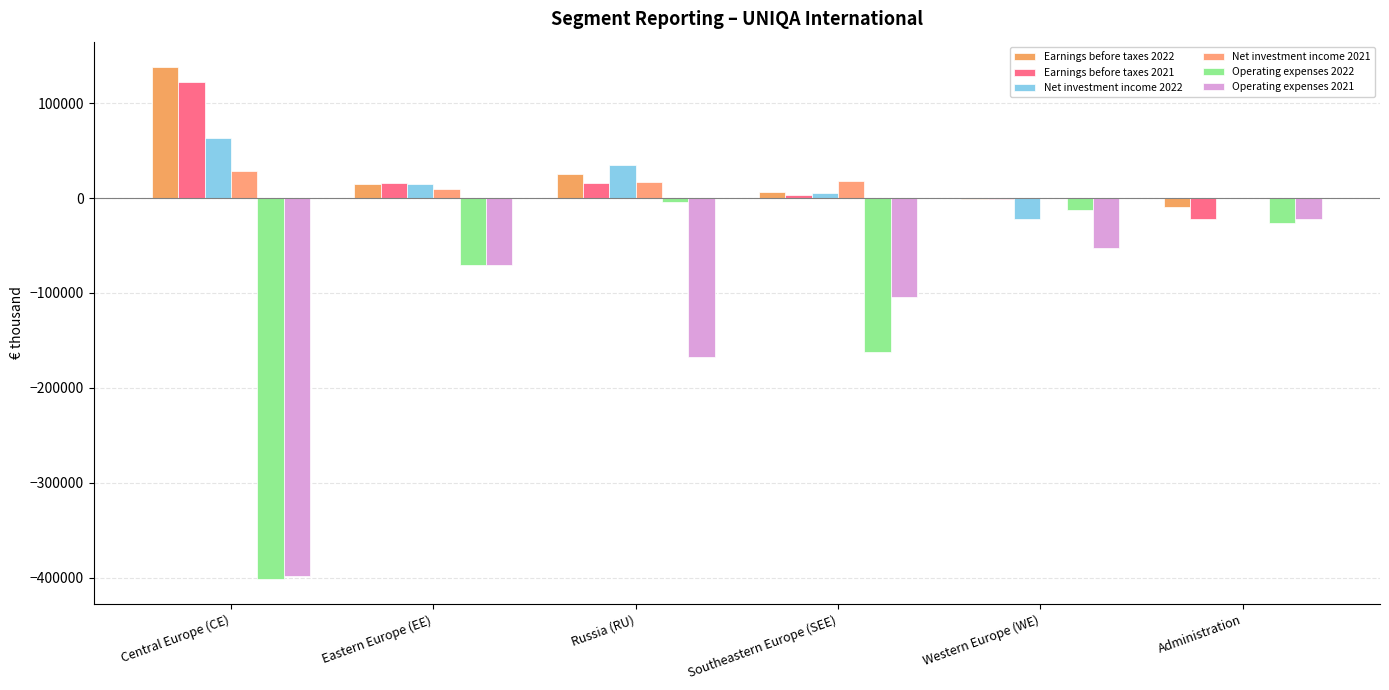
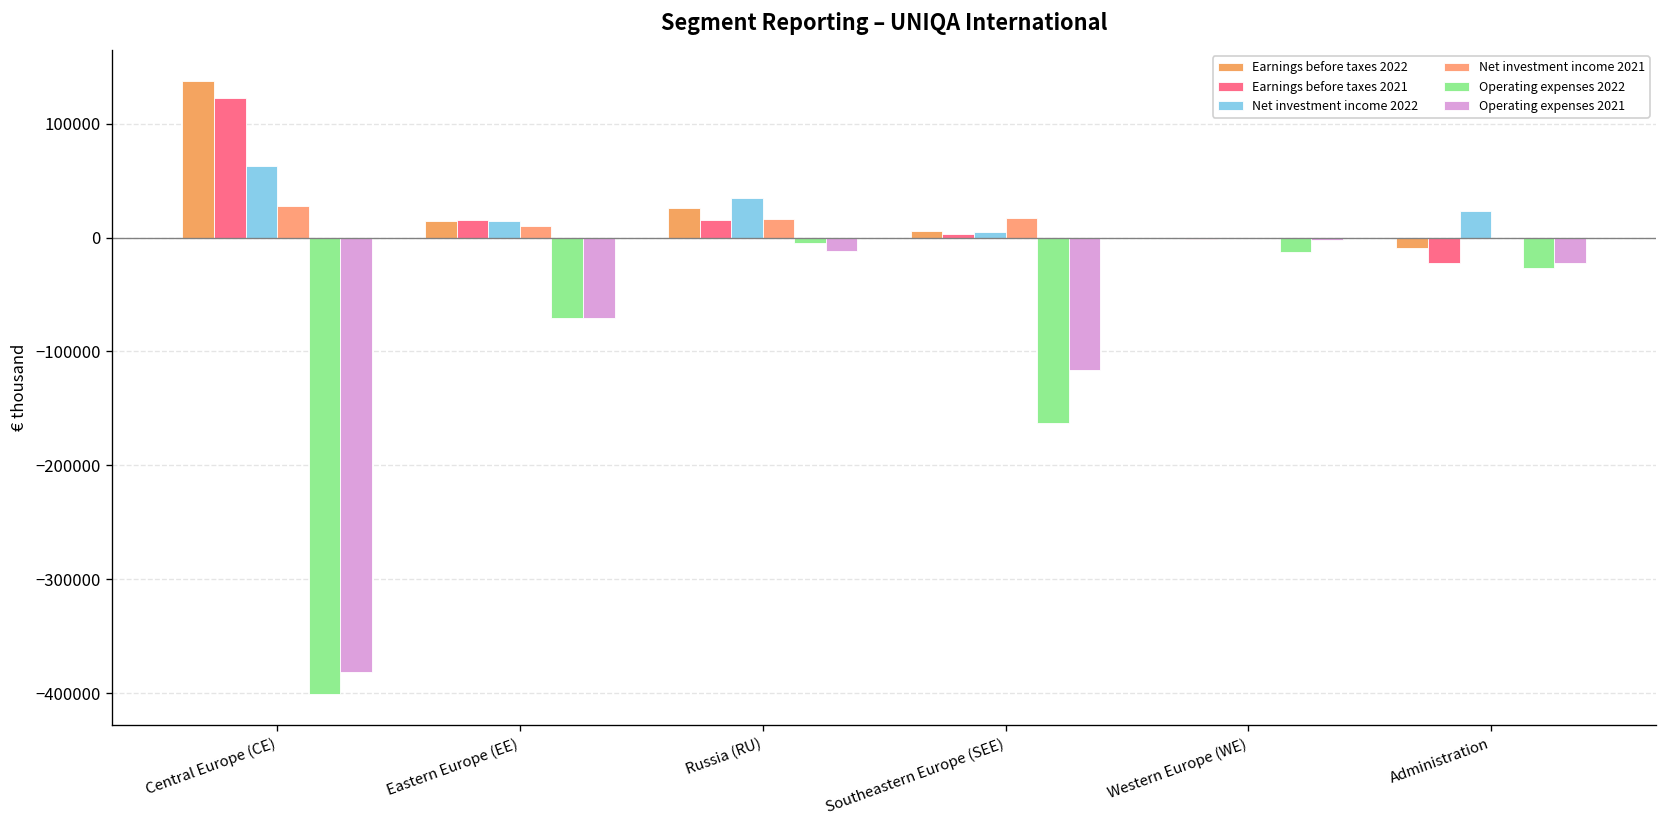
  {
    "Net investment income 2022": {
      "Central Europe (CE)": 60000,
      "Eastern Europe (EE)": 10000,
      "Russia (RU)": 40000,
      "Southeastern Europe (SEE)": 0,
-     "Western Europe (WE)": -20000,
-     "Administration": 0
+     "Western Europe (WE)": 0,
+     "Administration": 20000
    },
    "Operating expenses 2022": {
      "Central Europe (CE)": -400000,
      "Eastern Europe (EE)": -70000,
      "Russia (RU)": 0,
      "Southeastern Europe (SEE)": -160000,
      "Western Europe (WE)": -10000,
      "Administration": -30000
    },
    "Operating expenses 2021": {
-     "Central Europe (CE)": -400000,
+     "Central Europe (CE)": -380000,
      "Eastern Europe (EE)": -70000,
-     "Russia (RU)": -170000,
-     "Southeastern Europe (SEE)": -100000,
-     "Western Europe (WE)": -50000,
+     "Russia (RU)": -10000,
+     "Southeastern Europe (SEE)": -120000,
+     "Western Europe (WE)": 0,
      "Administration": -20000
    }
  }
